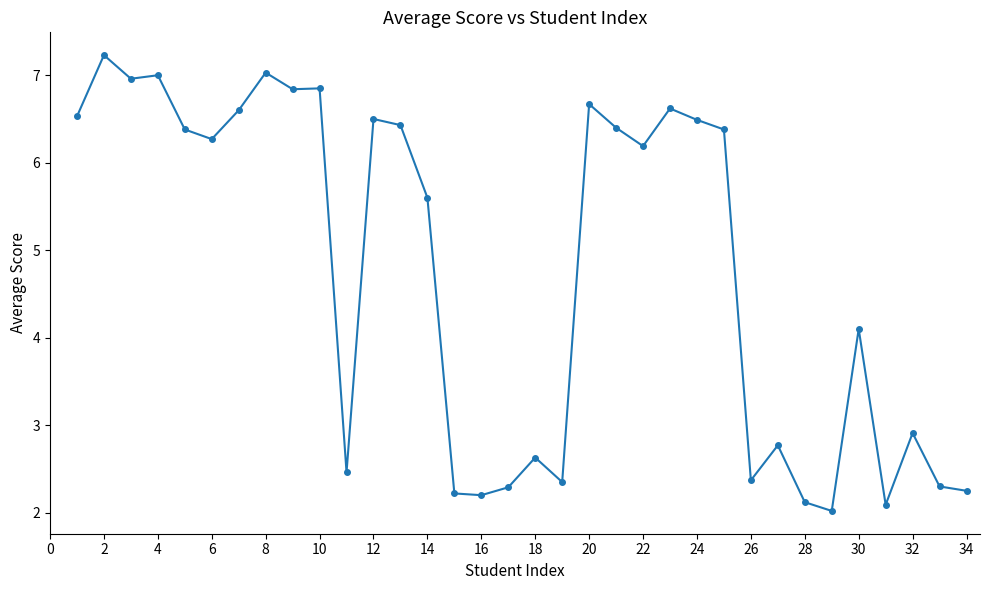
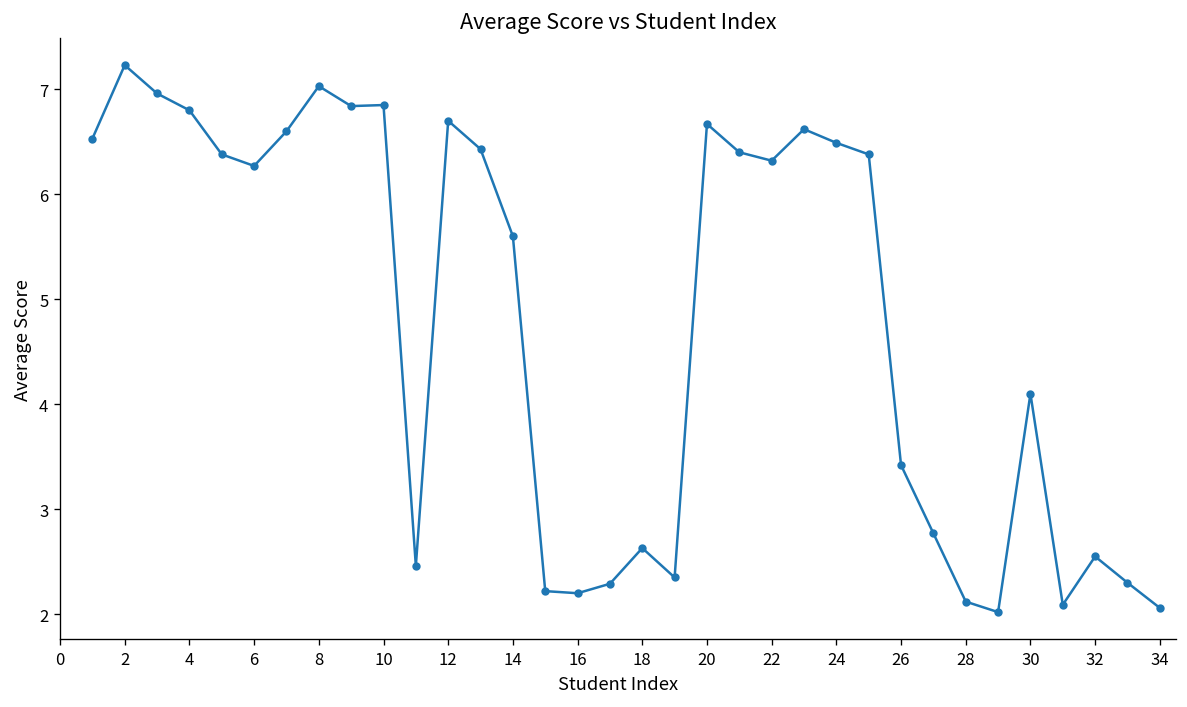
  {
    "2": 7.2,
-   "4": 7.0,
+   "4": 6.8,
    "6": 6.3,
    "8": 7.0,
    "10": 6.9,
-   "12": 6.5,
+   "12": 6.7,
    "14": 5.6,
    "16": 2.2,
    "18": 2.6,
    "20": 6.7,
-   "22": 6.2,
+   "22": 6.3,
    "24": 6.5,
-   "26": 2.4,
+   "26": 3.4,
    "28": 2.1,
    "30": 4.1,
-   "32": 2.9,
-   "34": 2.3
+   "32": 2.6,
+   "34": 2.1
  }
